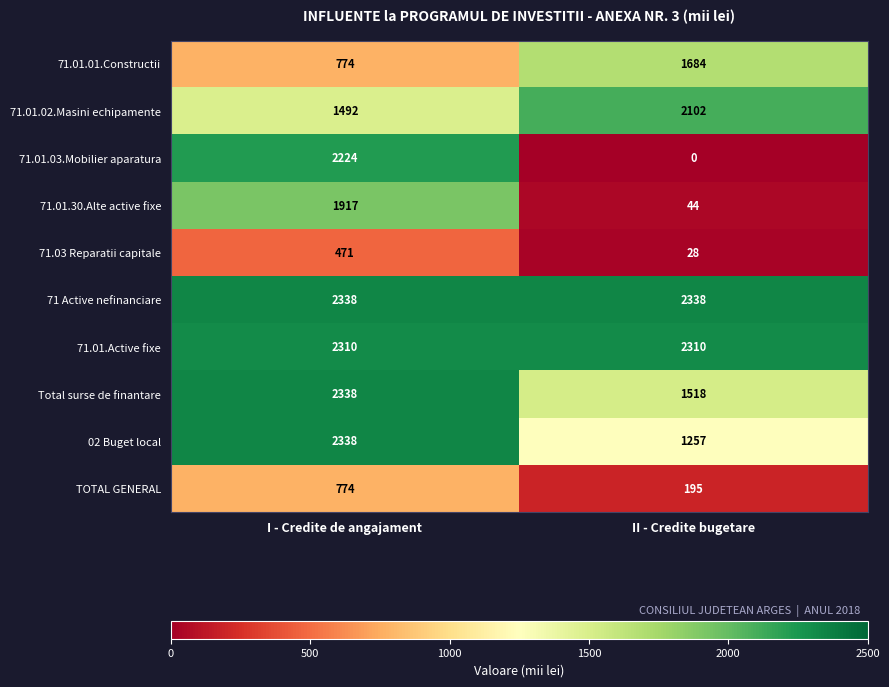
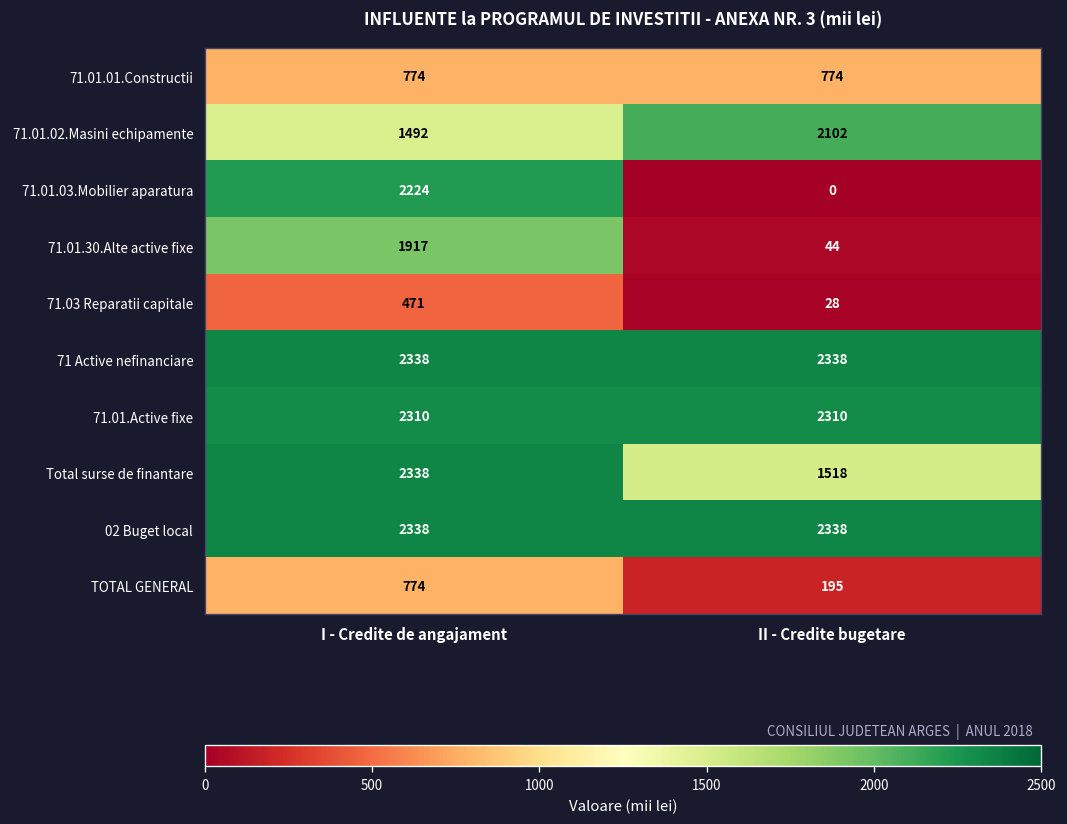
  {
    "71.01.01.Constructii": {
      "I - Credite de angajament": 774,
-     "II - Credite bugetare": 1684
+     "II - Credite bugetare": 774
    },
    "71.01.02.Masini echipamente": {
      "I - Credite de angajament": 1492,
      "II - Credite bugetare": 2102
    },
    "71.01.03.Mobilier aparatura": {
      "I - Credite de angajament": 2224,
      "II - Credite bugetare": 0
    },
    "71.01.30.Alte active fixe": {
      "I - Credite de angajament": 1917,
      "II - Credite bugetare": 44
    },
    "71.03 Reparatii capitale": {
      "I - Credite de angajament": 471,
      "II - Credite bugetare": 28
    },
    "71 Active nefinanciare": {
      "I - Credite de angajament": 2338,
      "II - Credite bugetare": 2338
    },
    "71.01.Active fixe": {
      "I - Credite de angajament": 2310,
      "II - Credite bugetare": 2310
    },
    "Total surse de finantare": {
      "I - Credite de angajament": 2338,
      "II - Credite bugetare": 1518
    },
    "02 Buget local": {
      "I - Credite de angajament": 2338,
-     "II - Credite bugetare": 1257
+     "II - Credite bugetare": 2338
    },
    "TOTAL GENERAL": {
      "I - Credite de angajament": 774,
      "II - Credite bugetare": 195
    }
  }
